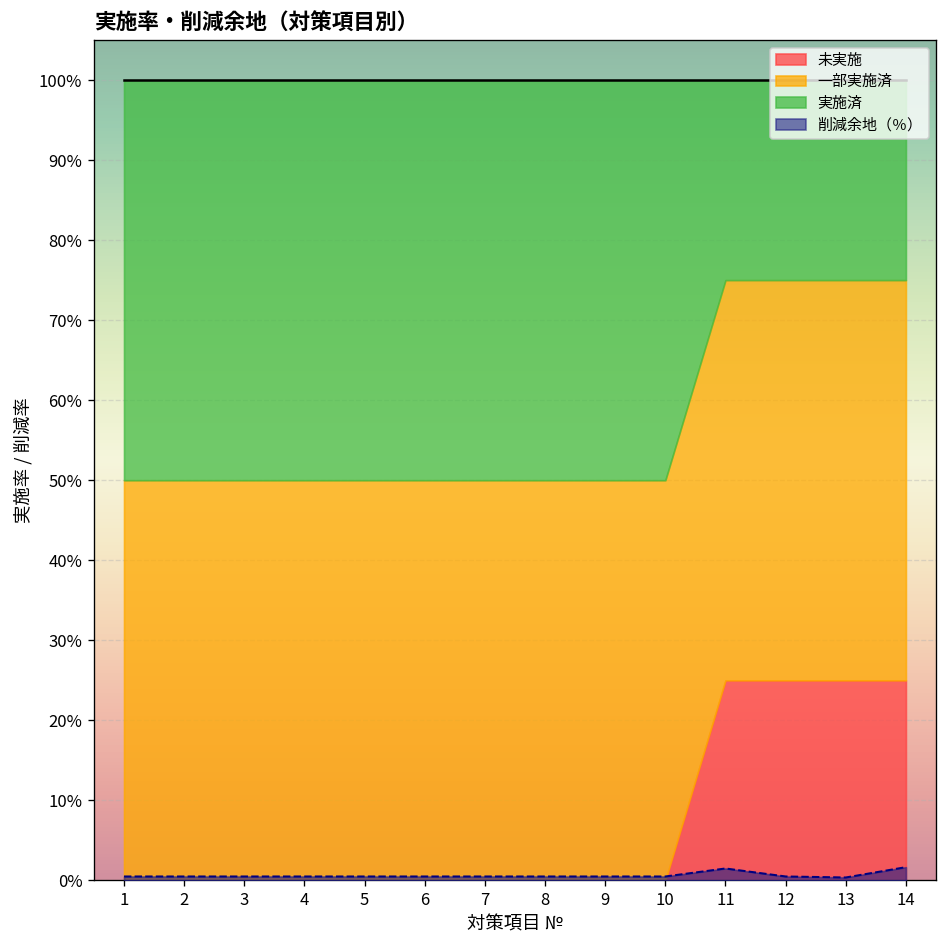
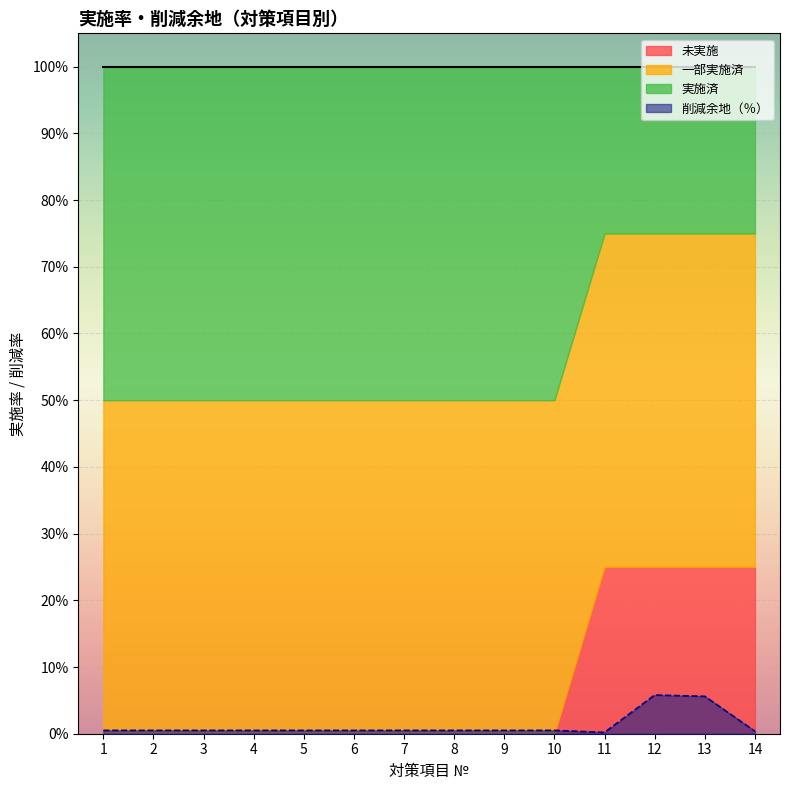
  {
    "実施済": {
      "1": "100%",
      "2": "100%",
      "3": "100%",
      "4": "100%",
      "5": "100%",
      "6": "100%",
      "7": "100%",
      "8": "100%",
      "9": "100%",
      "10": "100%",
      "11": "100%"
    },
    "未実施": {
      "1": "0%",
      "2": "0%",
      "3": "0%",
      "4": "0%",
      "5": "0%",
      "6": "0%",
      "7": "0%",
      "8": "0%",
      "9": "0%",
      "10": "0%",
      "11": "25%",
      "12": "25%",
      "13": "25%",
      "14": "25%"
    },
    "削減余地（％）": {
      "1": "1%",
      "2": "1%",
      "3": "1%",
      "4": "1%",
      "5": "1%",
      "6": "1%",
      "7": "1%",
      "8": "1%",
      "9": "1%",
      "10": "1%",
-     "11": "2%",
-     "12": "1%",
-     "13": "0%",
-     "14": "2%"
+     "11": "0%",
+     "12": "6%",
+     "13": "6%",
+     "14": "0%"
    }
  }
